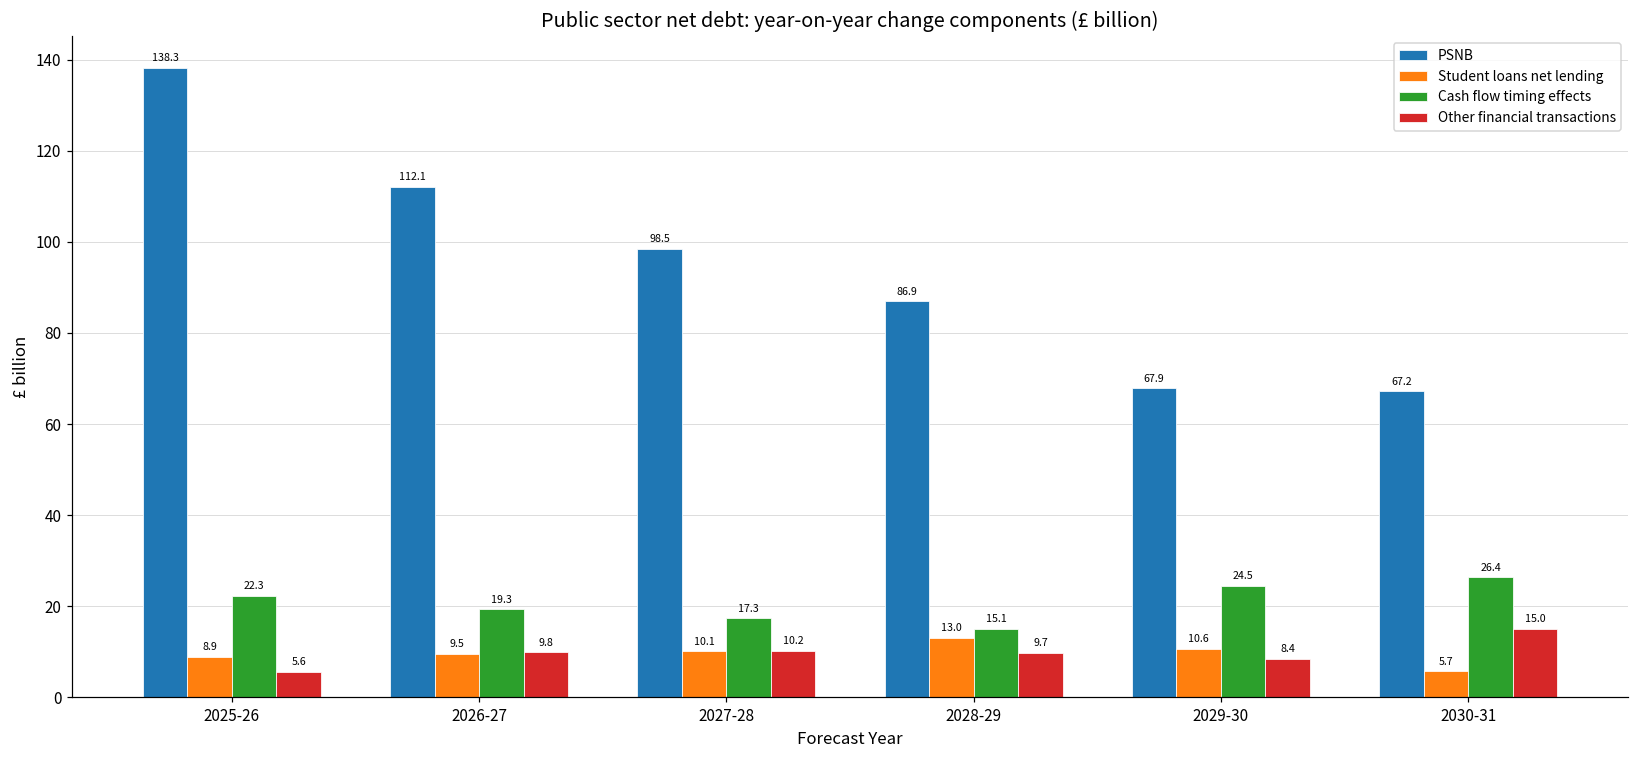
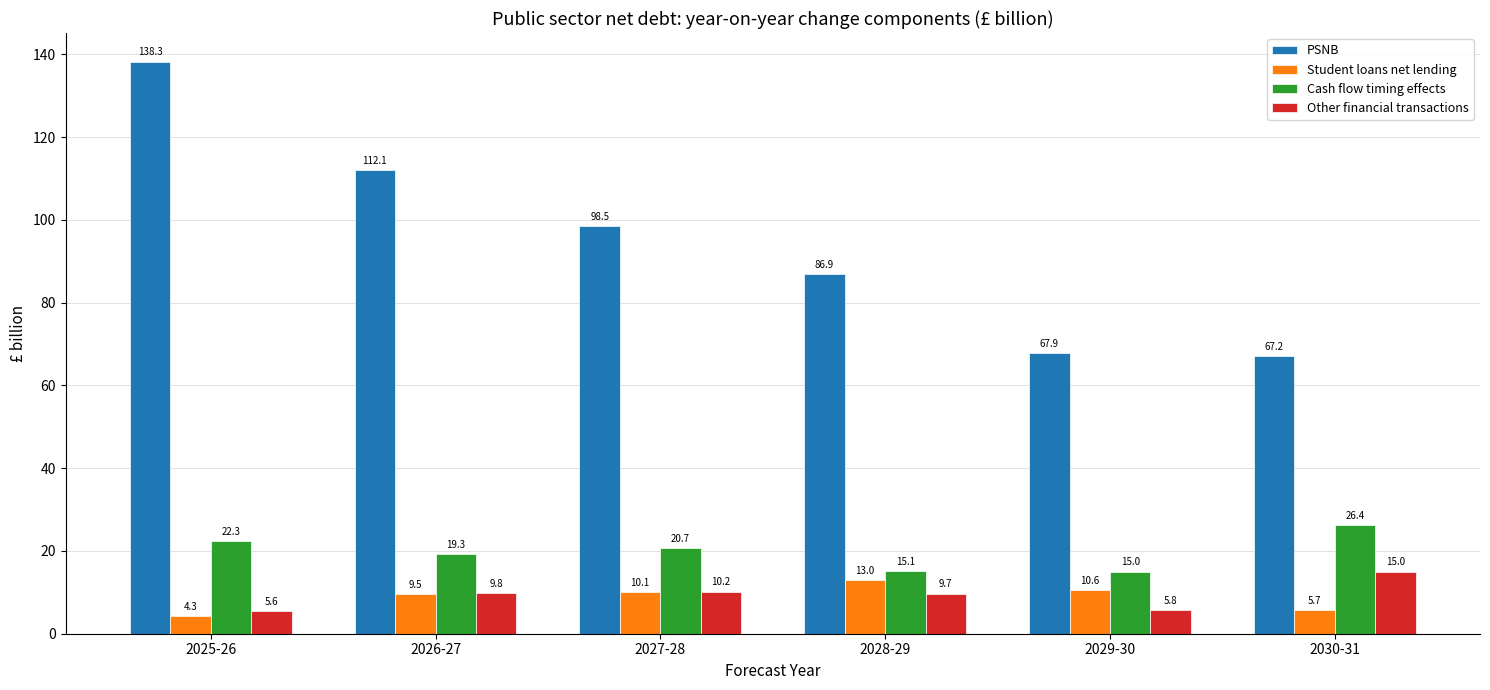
  {
    "PSNB": {
      "2025-26": 138.3,
      "2026-27": 112.1,
      "2027-28": 98.5,
      "2028-29": 86.9,
      "2029-30": 67.9,
      "2030-31": 67.2
    },
    "Student loans net lending": {
-     "2025-26": 8.9,
+     "2025-26": 4.3,
      "2026-27": 9.5,
      "2027-28": 10.1,
      "2028-29": 13.0,
      "2029-30": 10.6,
      "2030-31": 5.7
    },
    "Cash flow timing effects": {
      "2025-26": 22.3,
      "2026-27": 19.3,
-     "2027-28": 17.3,
+     "2027-28": 20.7,
      "2028-29": 15.1,
-     "2029-30": 24.5,
+     "2029-30": 15.0,
      "2030-31": 26.4
    },
    "Other financial transactions": {
      "2025-26": 5.6,
      "2026-27": 9.8,
      "2027-28": 10.2,
      "2028-29": 9.7,
-     "2029-30": 8.4,
+     "2029-30": 5.8,
      "2030-31": 15.0
    }
  }
